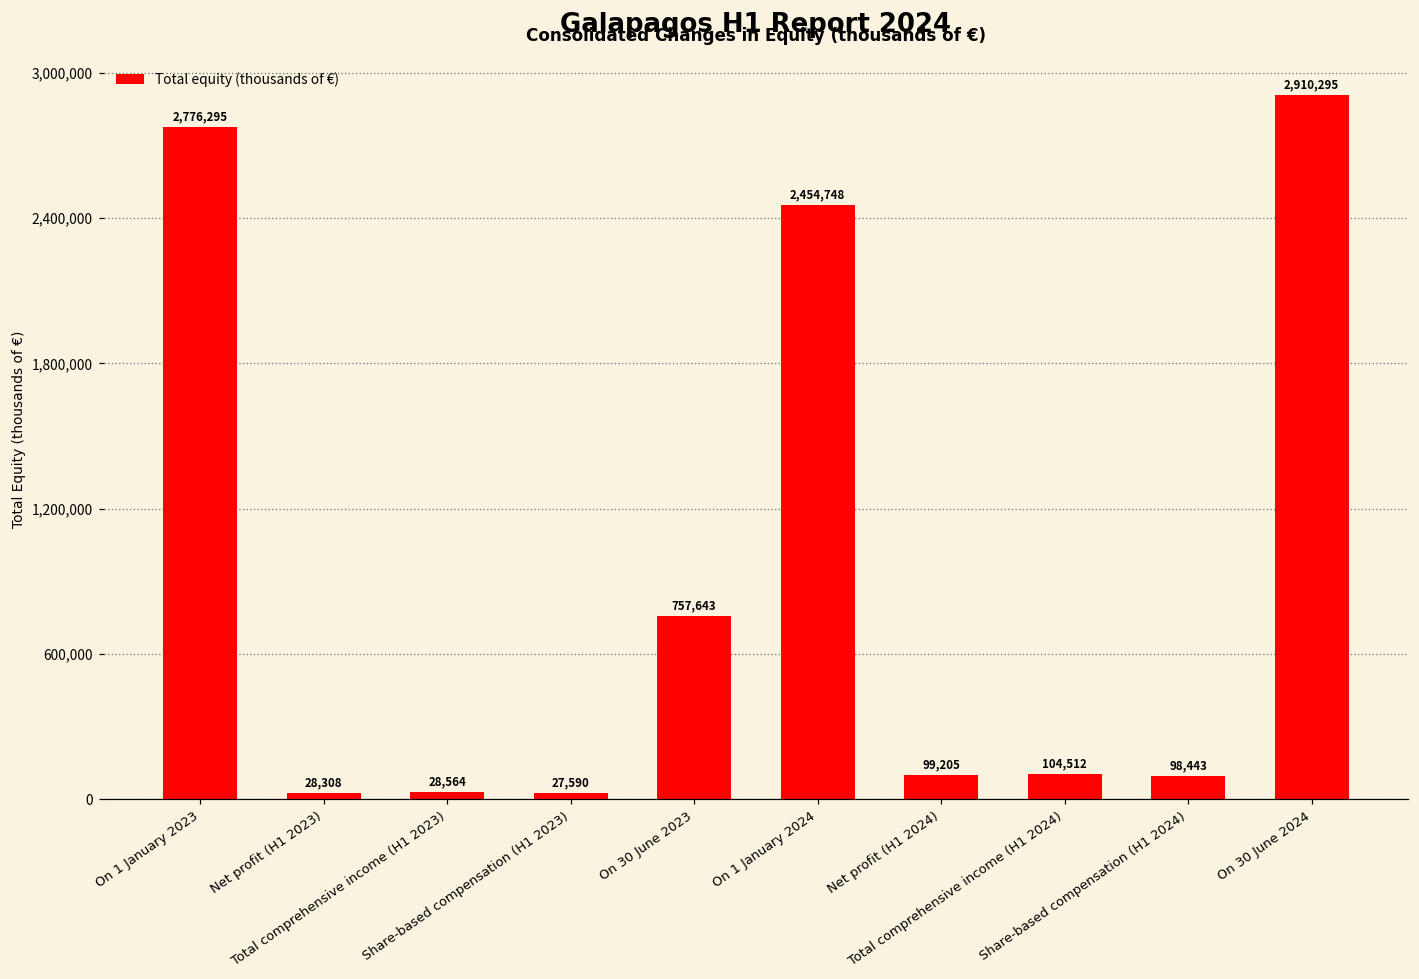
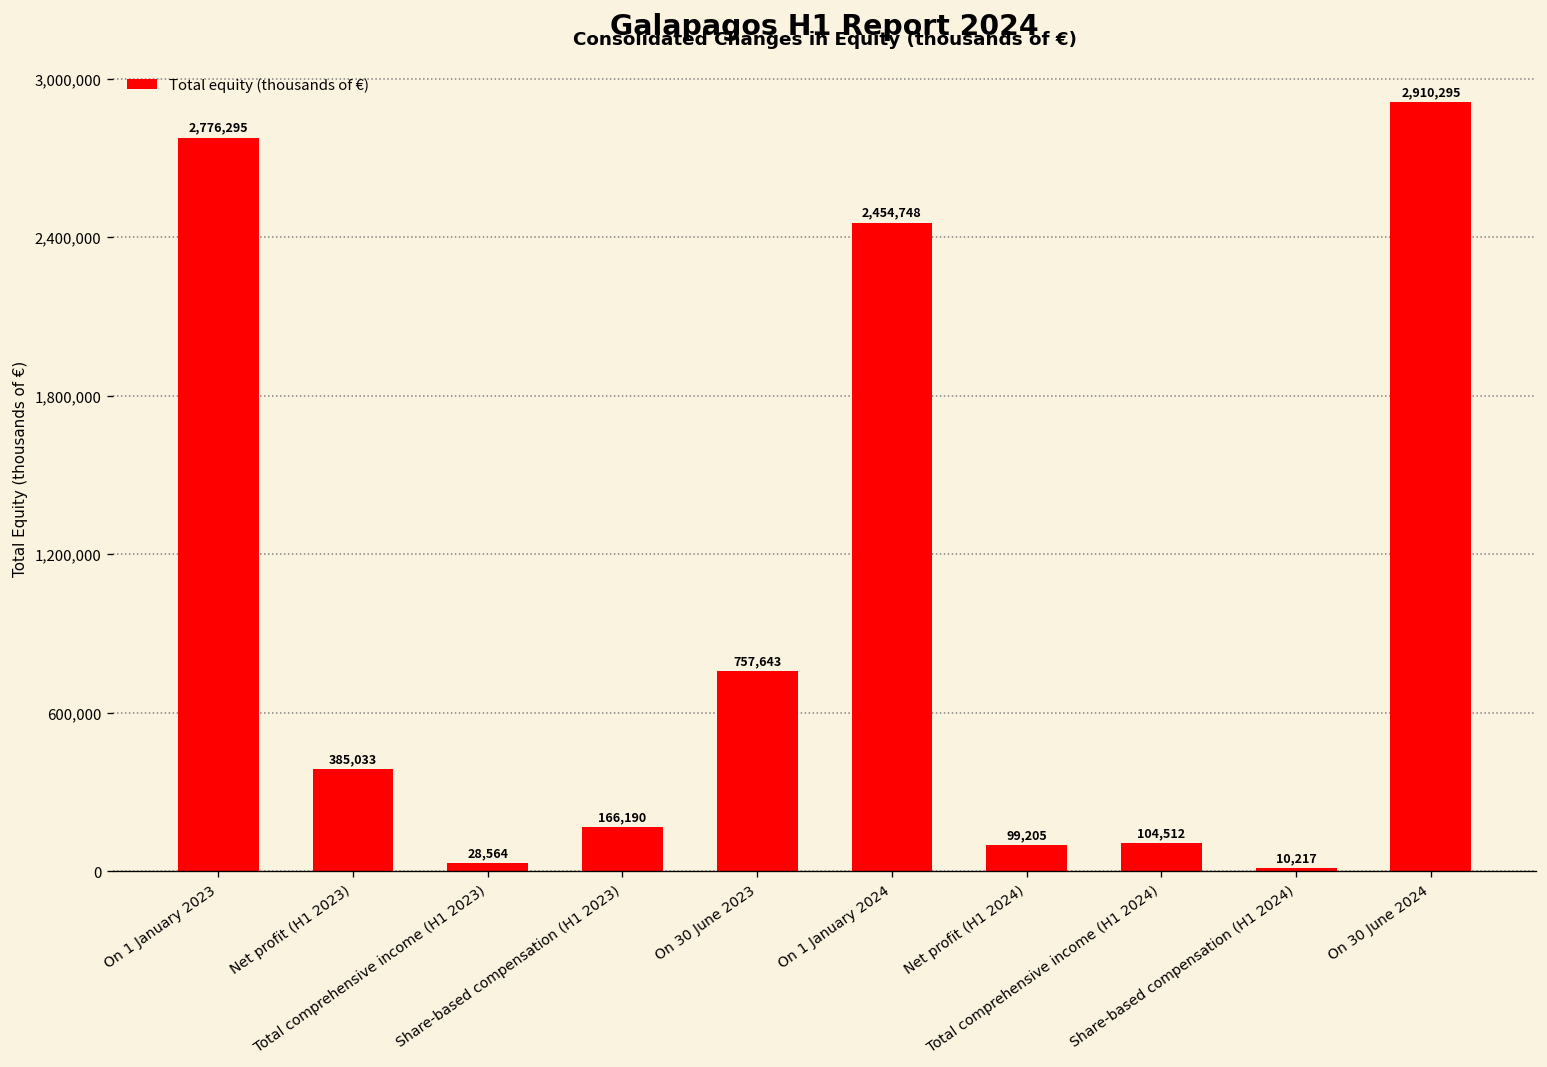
  {
    "On 1 January 2023": "2,776,295",
-   "Net profit (H1 2023)": "28,308",
+   "Net profit (H1 2023)": "385,033",
    "Total comprehensive income (H1 2023)": "28,564",
-   "Share-based compensation (H1 2023)": "27,590",
+   "Share-based compensation (H1 2023)": "166,190",
    "On 30 June 2023": "757,643",
    "On 1 January 2024": "2,454,748",
    "Net profit (H1 2024)": "99,205",
    "Total comprehensive income (H1 2024)": "104,512",
-   "Share-based compensation (H1 2024)": "98,443",
+   "Share-based compensation (H1 2024)": "10,217",
    "On 30 June 2024": "2,910,295"
  }
